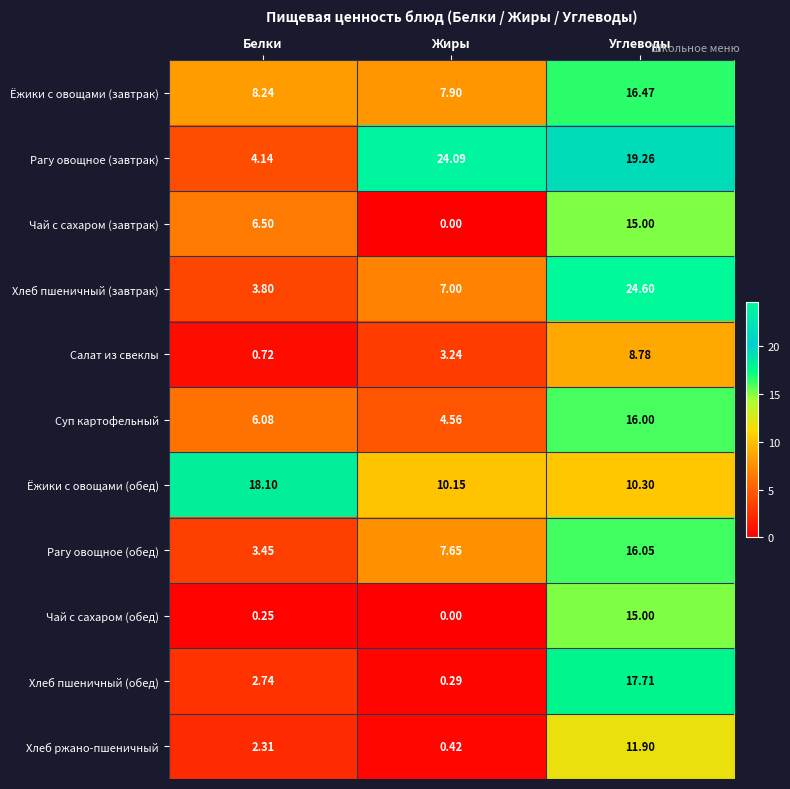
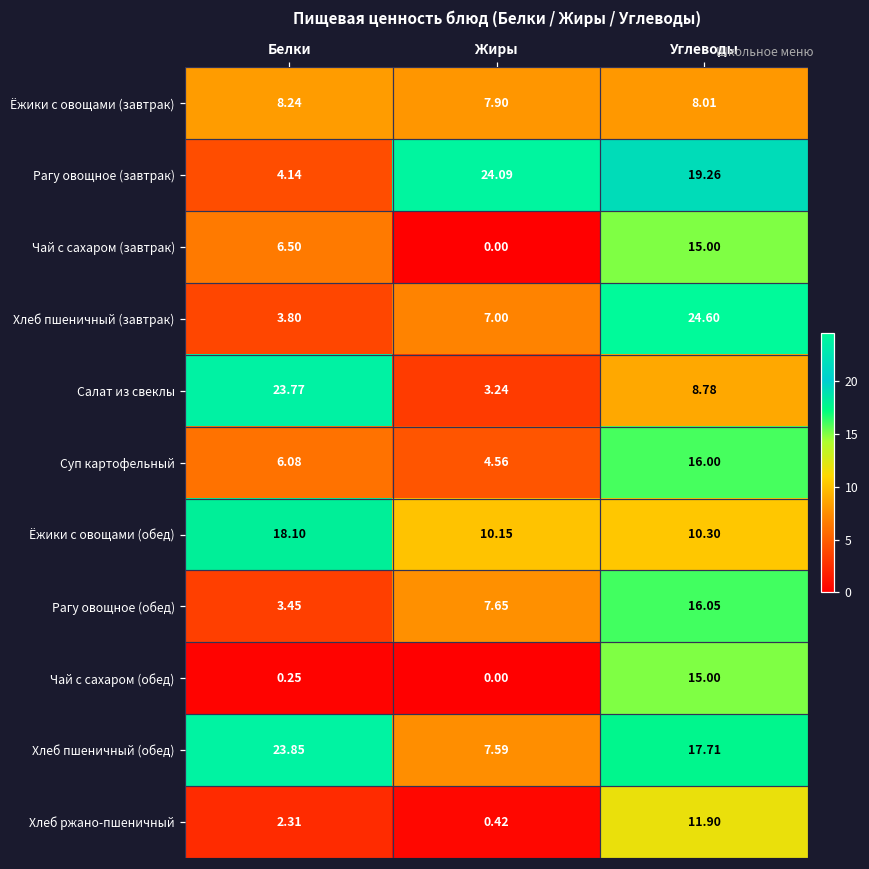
  {
    "Ёжики с овощами (завтрак)": {
      "Белки": 8.24,
      "Жиры": 7.90,
-     "Углеводы": 16.47
+     "Углеводы": 8.01
    },
    "Рагу овощное (завтрак)": {
      "Белки": 4.14,
      "Жиры": 24.09,
      "Углеводы": 19.26
    },
    "Чай с сахаром (завтрак)": {
      "Белки": 6.50,
      "Жиры": 0.00,
      "Углеводы": 15.00
    },
    "Хлеб пшеничный (завтрак)": {
      "Белки": 3.80,
      "Жиры": 7.00,
      "Углеводы": 24.60
    },
    "Салат из свеклы": {
-     "Белки": 0.72,
+     "Белки": 23.77,
      "Жиры": 3.24,
      "Углеводы": 8.78
    },
    "Суп картофельный": {
      "Белки": 6.08,
      "Жиры": 4.56,
      "Углеводы": 16.00
    },
    "Ёжики с овощами (обед)": {
      "Белки": 18.10,
      "Жиры": 10.15,
      "Углеводы": 10.30
    },
    "Рагу овощное (обед)": {
      "Белки": 3.45,
      "Жиры": 7.65,
      "Углеводы": 16.05
    },
    "Чай с сахаром (обед)": {
      "Белки": 0.25,
      "Жиры": 0.00,
      "Углеводы": 15.00
    },
    "Хлеб пшеничный (обед)": {
-     "Белки": 2.74,
-     "Жиры": 0.29,
+     "Белки": 23.85,
+     "Жиры": 7.59,
      "Углеводы": 17.71
    },
    "Хлеб ржано-пшеничный": {
      "Белки": 2.31,
      "Жиры": 0.42,
      "Углеводы": 11.90
    }
  }
